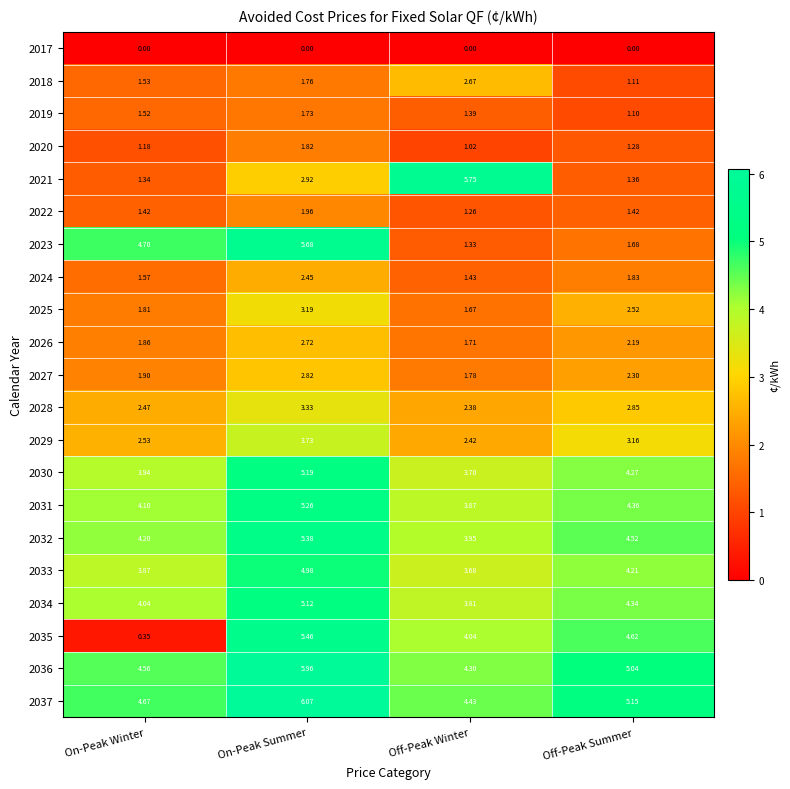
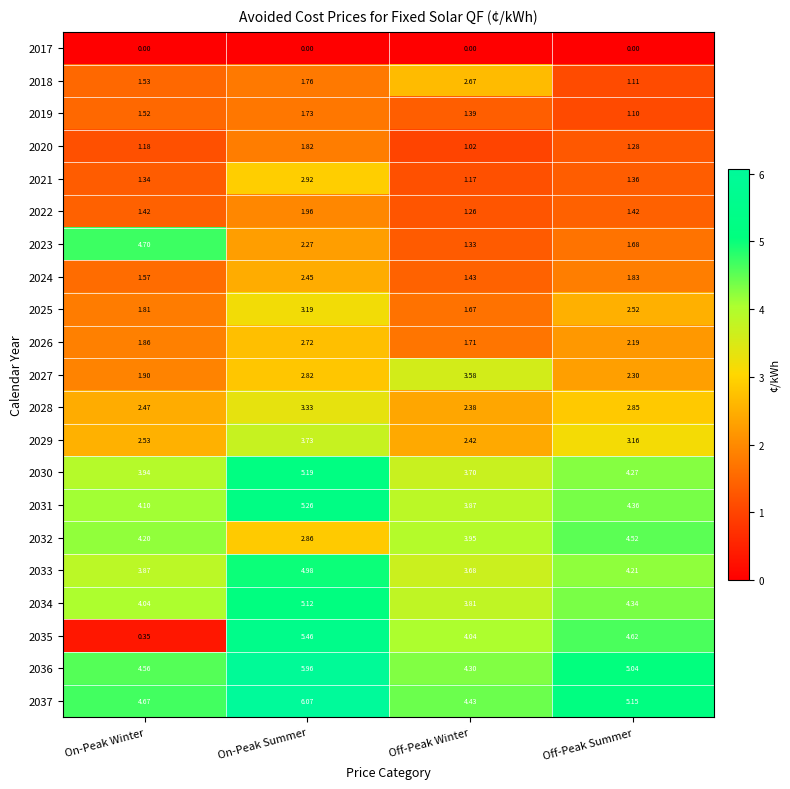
  {
    "2017": {
      "On-Peak Winter": 0.00,
      "On-Peak Summer": 0.00,
      "Off-Peak Winter": 0.00,
      "Off-Peak Summer": 0.00
    },
    "2018": {
      "On-Peak Winter": 1.53,
      "On-Peak Summer": 1.76,
      "Off-Peak Winter": 2.67,
      "Off-Peak Summer": 1.11
    },
    "2019": {
      "On-Peak Winter": 1.52,
      "On-Peak Summer": 1.73,
      "Off-Peak Winter": 1.39,
      "Off-Peak Summer": 1.10
    },
    "2020": {
      "On-Peak Winter": 1.18,
      "On-Peak Summer": 1.82,
      "Off-Peak Winter": 1.02,
      "Off-Peak Summer": 1.28
    },
    "2021": {
      "On-Peak Winter": 1.34,
      "On-Peak Summer": 2.92,
-     "Off-Peak Winter": 5.75,
+     "Off-Peak Winter": 1.17,
      "Off-Peak Summer": 1.36
    },
    "2022": {
      "On-Peak Winter": 1.42,
      "On-Peak Summer": 1.96,
      "Off-Peak Winter": 1.26,
      "Off-Peak Summer": 1.42
    },
    "2023": {
      "On-Peak Winter": 4.70,
-     "On-Peak Summer": 5.68,
+     "On-Peak Summer": 2.27,
      "Off-Peak Winter": 1.33,
      "Off-Peak Summer": 1.68
    },
    "2024": {
      "On-Peak Winter": 1.57,
      "On-Peak Summer": 2.45,
      "Off-Peak Winter": 1.43,
      "Off-Peak Summer": 1.83
    },
    "2025": {
      "On-Peak Winter": 1.81,
      "On-Peak Summer": 3.19,
      "Off-Peak Winter": 1.67,
      "Off-Peak Summer": 2.52
    },
    "2026": {
      "On-Peak Winter": 1.86,
      "On-Peak Summer": 2.72,
      "Off-Peak Winter": 1.71,
      "Off-Peak Summer": 2.19
    },
    "2027": {
      "On-Peak Winter": 1.90,
      "On-Peak Summer": 2.82,
-     "Off-Peak Winter": 1.78,
+     "Off-Peak Winter": 3.58,
      "Off-Peak Summer": 2.30
    },
    "2028": {
      "On-Peak Winter": 2.47,
      "On-Peak Summer": 3.33,
      "Off-Peak Winter": 2.38,
      "Off-Peak Summer": 2.85
    },
    "2029": {
      "On-Peak Winter": 2.53,
      "On-Peak Summer": 3.73,
      "Off-Peak Winter": 2.42,
      "Off-Peak Summer": 3.16
    },
    "2030": {
      "On-Peak Winter": 3.94,
      "On-Peak Summer": 5.19,
      "Off-Peak Winter": 3.70,
      "Off-Peak Summer": 4.27
    },
    "2031": {
      "On-Peak Winter": 4.10,
      "On-Peak Summer": 5.26,
      "Off-Peak Winter": 3.87,
      "Off-Peak Summer": 4.36
    },
    "2032": {
      "On-Peak Winter": 4.20,
-     "On-Peak Summer": 5.38,
+     "On-Peak Summer": 2.86,
      "Off-Peak Winter": 3.95,
      "Off-Peak Summer": 4.52
    },
    "2033": {
      "On-Peak Winter": 3.87,
      "On-Peak Summer": 4.98,
      "Off-Peak Winter": 3.68,
      "Off-Peak Summer": 4.21
    },
    "2034": {
      "On-Peak Winter": 4.04,
      "On-Peak Summer": 5.12,
      "Off-Peak Winter": 3.81,
      "Off-Peak Summer": 4.34
    },
    "2035": {
      "On-Peak Winter": 0.35,
      "On-Peak Summer": 5.46,
      "Off-Peak Winter": 4.04,
      "Off-Peak Summer": 4.62
    },
    "2036": {
      "On-Peak Winter": 4.56,
      "On-Peak Summer": 5.96,
      "Off-Peak Winter": 4.30,
      "Off-Peak Summer": 5.04
    },
    "2037": {
      "On-Peak Winter": 4.67,
      "On-Peak Summer": 6.07,
      "Off-Peak Winter": 4.43,
      "Off-Peak Summer": 5.15
    }
  }
